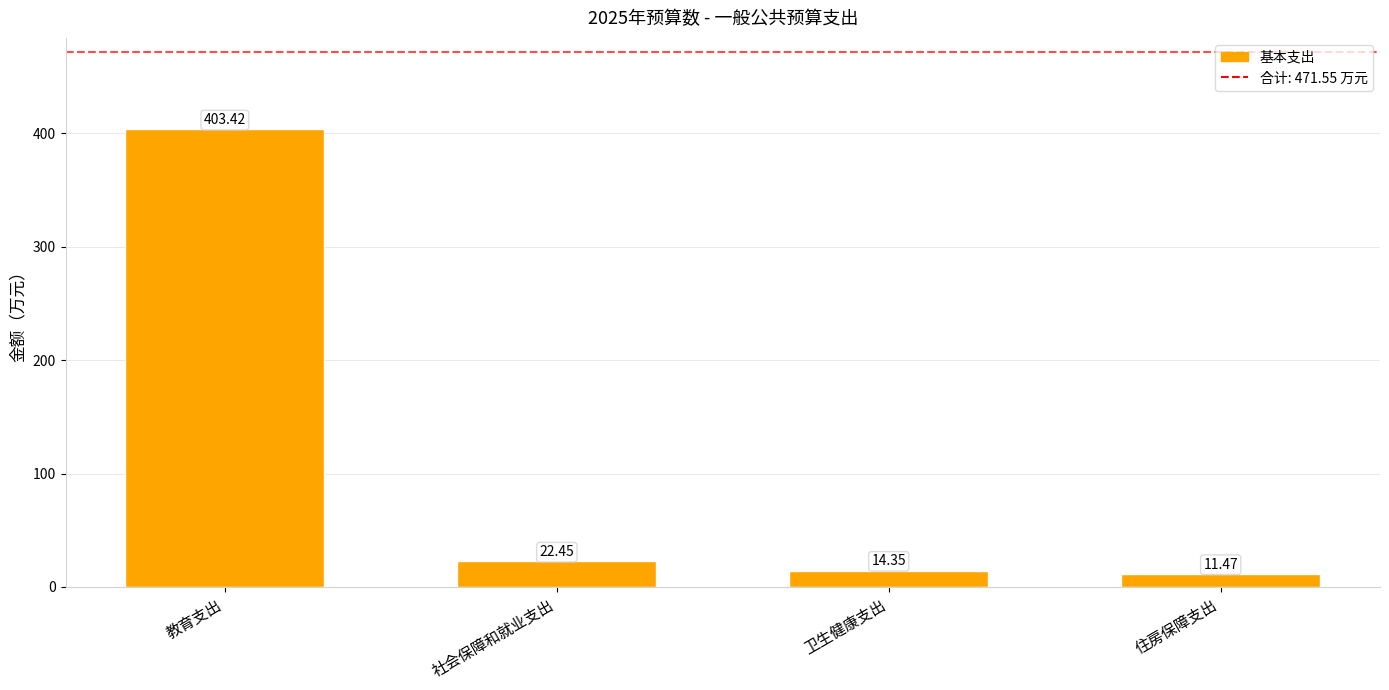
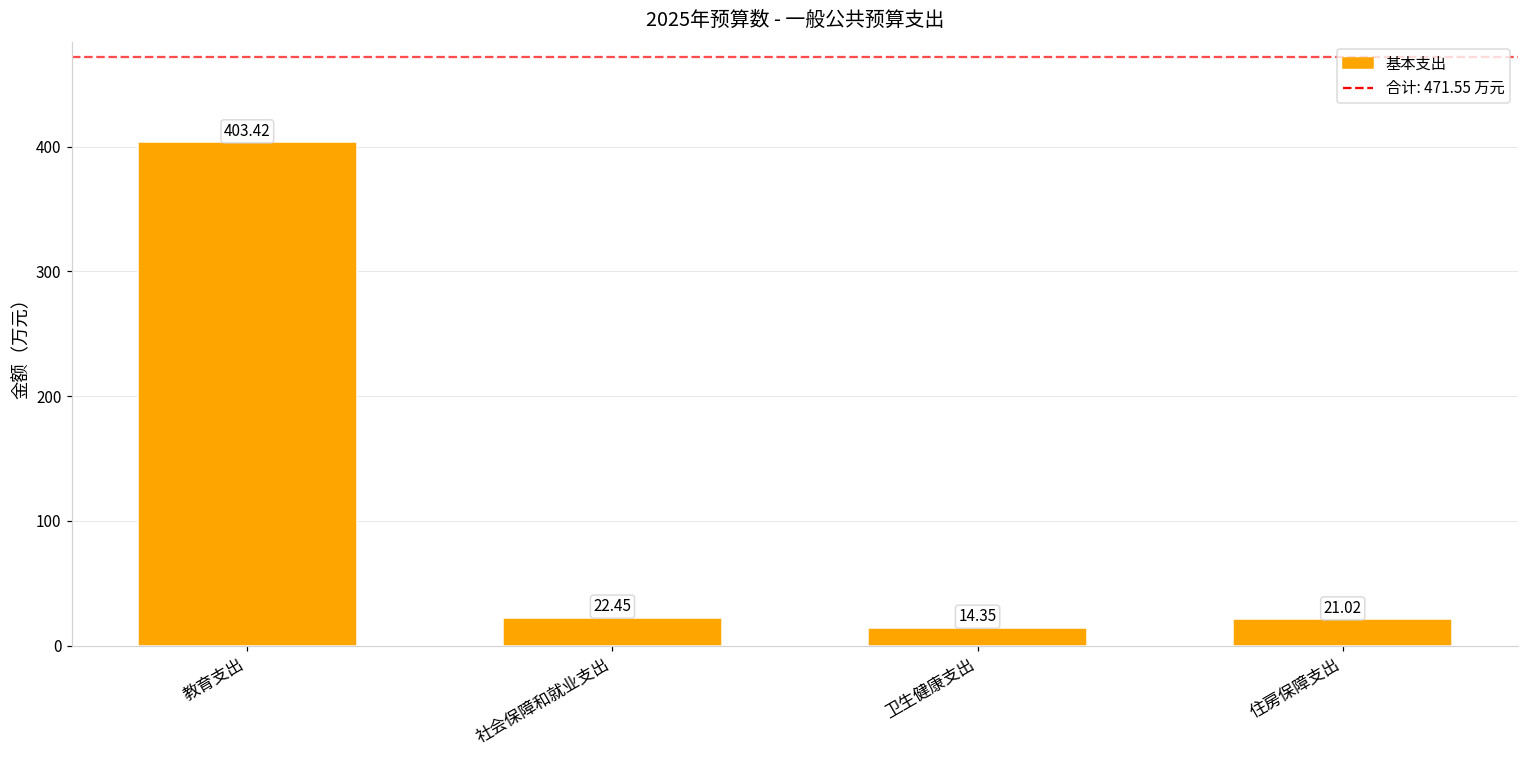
  {
-   "住房保障支出": 11.47
+   "住房保障支出": 21.02
  }
